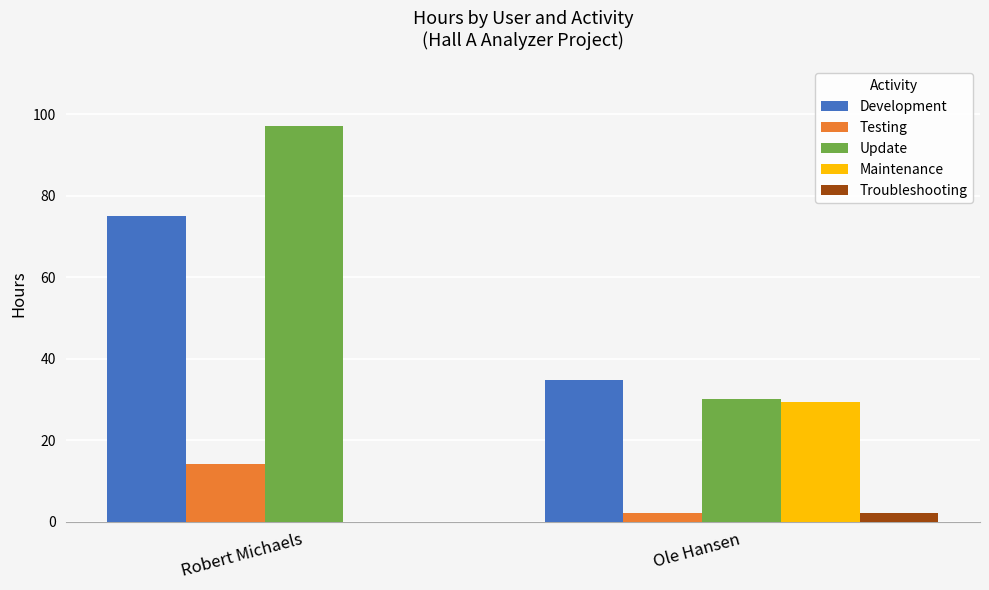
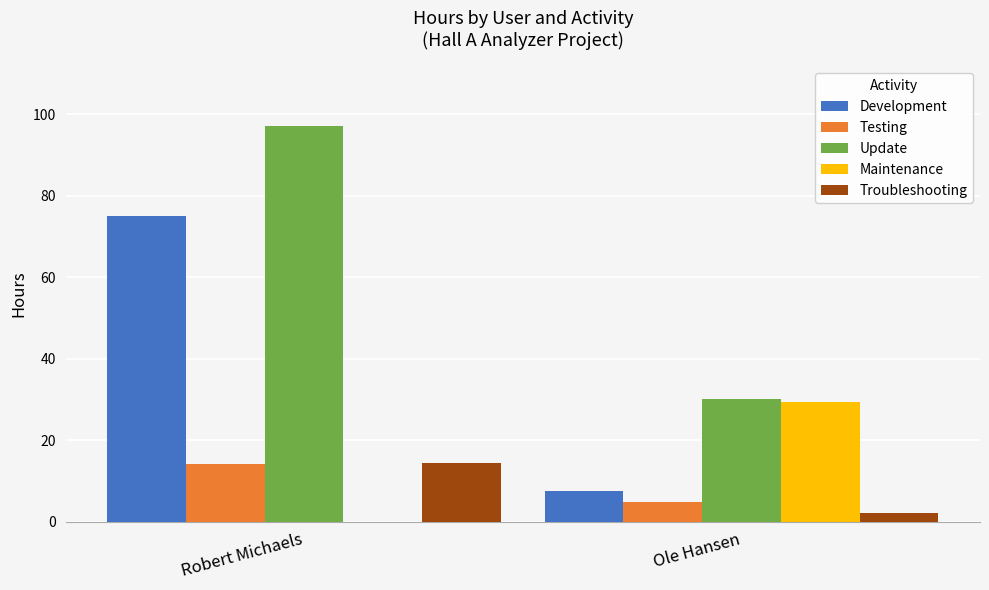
  {
    "Development": {
      "Robert Michaels": 75,
-     "Ole Hansen": 35
+     "Ole Hansen": 8
    },
    "Testing": {
      "Robert Michaels": 14,
-     "Ole Hansen": 2
+     "Ole Hansen": 5
    },
    "Update": {
      "Robert Michaels": 97,
      "Ole Hansen": 30
    },
    "Maintenance": {
      "Robert Michaels": 0,
      "Ole Hansen": 29
    },
    "Troubleshooting": {
-     "Robert Michaels": 0,
+     "Robert Michaels": 14,
      "Ole Hansen": 2
    }
  }
